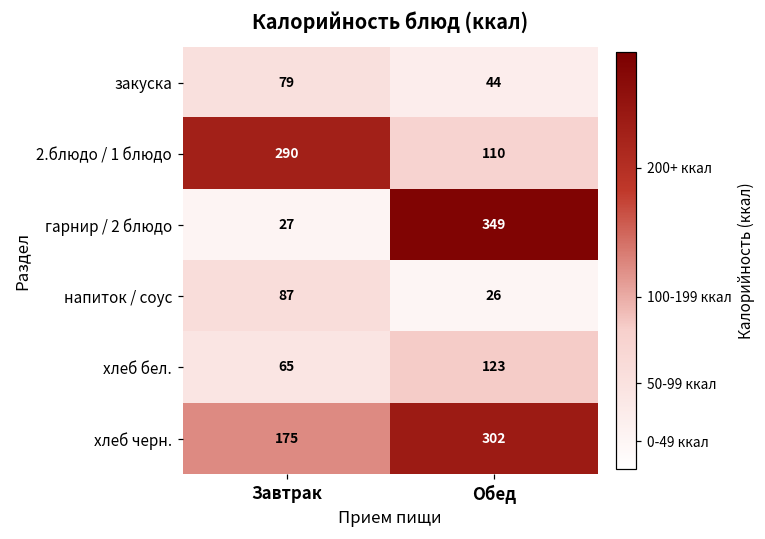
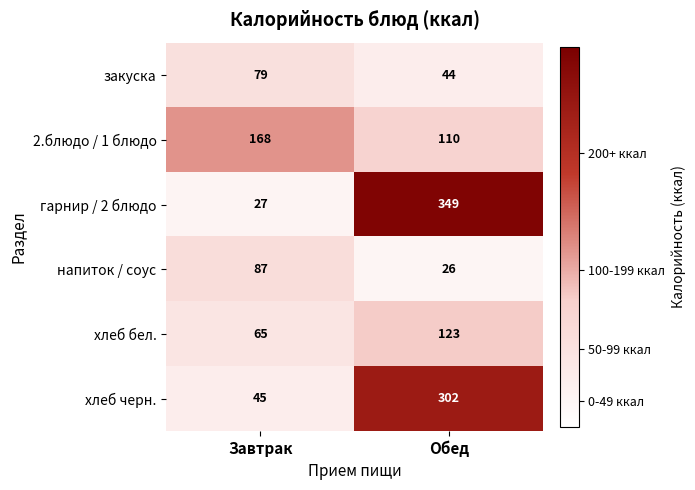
  {
    "закуска": {
      "Завтрак": 79,
      "Обед": 44
    },
    "2.блюдо / 1 блюдо": {
-     "Завтрак": 290,
+     "Завтрак": 168,
      "Обед": 110
    },
    "гарнир / 2 блюдо": {
      "Завтрак": 27,
      "Обед": 349
    },
    "напиток / соус": {
      "Завтрак": 87,
      "Обед": 26
    },
    "хлеб бел.": {
      "Завтрак": 65,
      "Обед": 123
    },
    "хлеб черн.": {
-     "Завтрак": 175,
+     "Завтрак": 45,
      "Обед": 302
    }
  }
